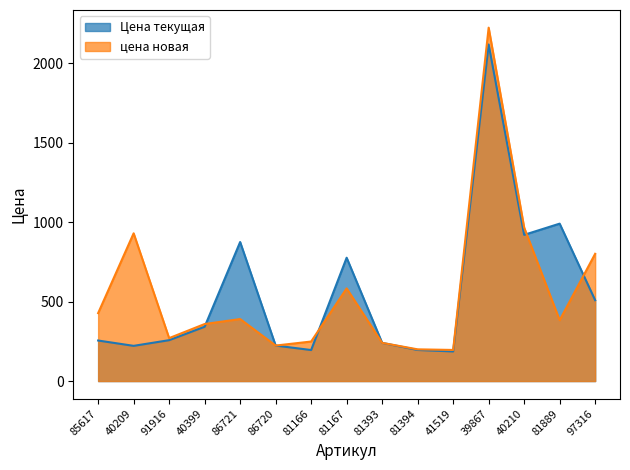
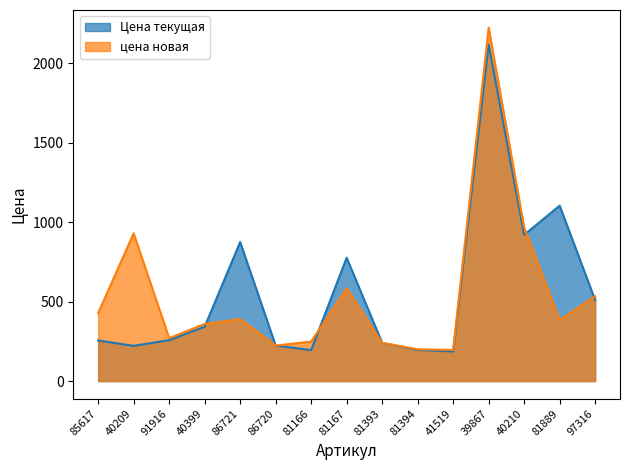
  {
    "Цена текущая": {
      "85617": 260,
      "40209": 220,
      "40399": 340,
      "86721": 880,
      "81166": 200,
      "81167": 780,
      "39867": 2120,
      "40210": 920,
-     "81889": 990,
+     "81889": 1100,
      "97316": 510
    },
    "цена новая": {
      "85617": 430,
      "40209": 930,
      "40399": 360,
      "86721": 390,
      "81166": 250,
      "81167": 580,
      "39867": 2230,
      "40210": 970,
      "81889": 380,
-     "97316": 800
+     "97316": 530
    }
  }
